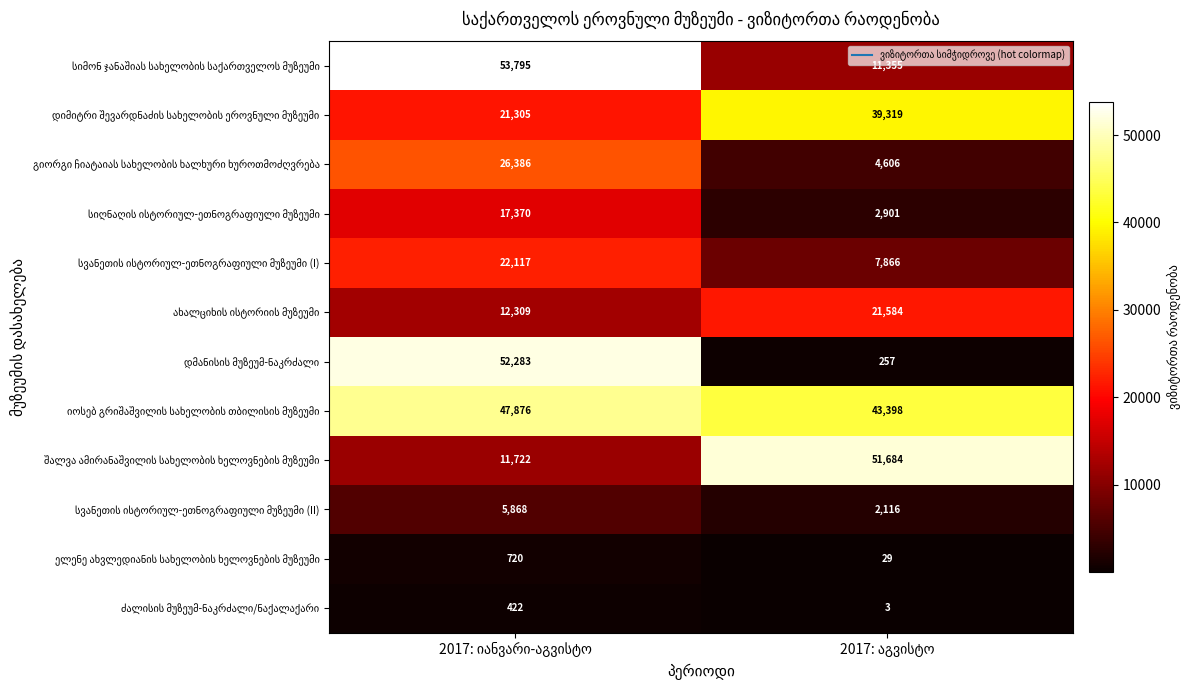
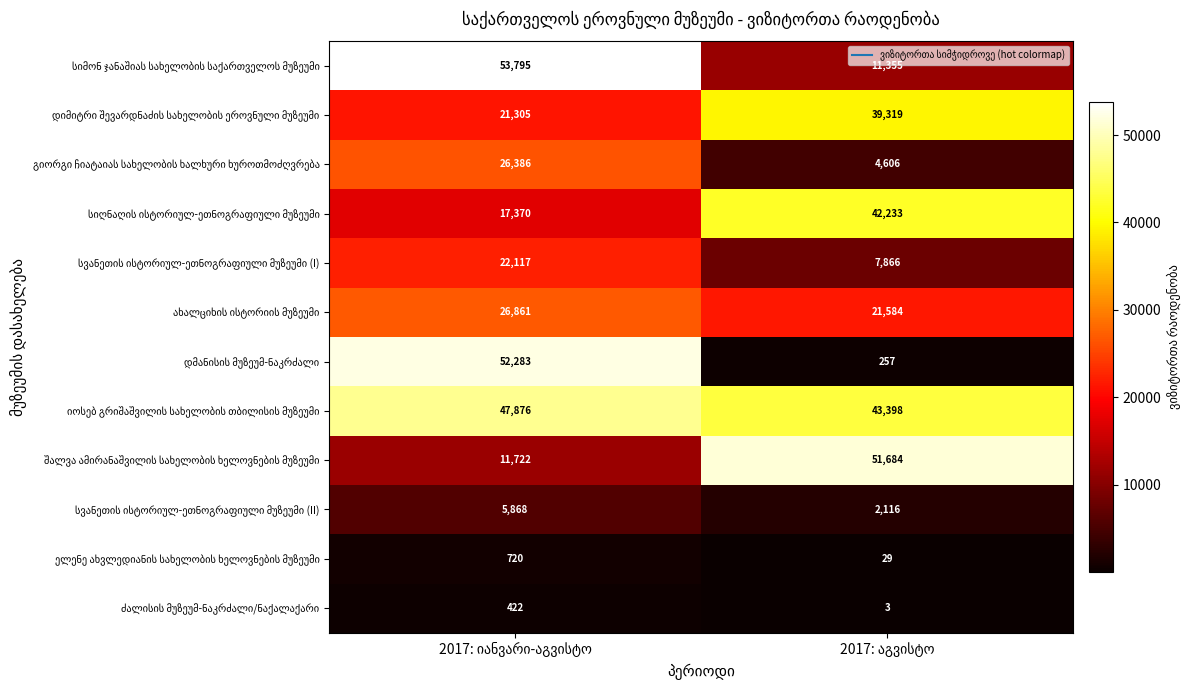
  {
    "სიმონ ჯანაშიას სახელობის საქართველოს მუზეუმი": {
      "2017: იანვარი-აგვისტო": "53,795"
    },
    "დიმიტრი შევარდნაძის სახელობის ეროვნული მუზეუმი": {
      "2017: იანვარი-აგვისტო": "21,305",
      "2017: აგვისტო": "39,319"
    },
    "გიორგი ჩიატაიას სახელობის ხალხური ხუროთმოძღვრება": {
      "2017: იანვარი-აგვისტო": "26,386",
      "2017: აგვისტო": "4,606"
    },
    "სიღნაღის ისტორიულ-ეთნოგრაფიული მუზეუმი": {
      "2017: იანვარი-აგვისტო": "17,370",
-     "2017: აგვისტო": "2,901"
+     "2017: აგვისტო": "42,233"
    },
    "სვანეთის ისტორიულ-ეთნოგრაფიული მუზეუმი (I)": {
      "2017: იანვარი-აგვისტო": "22,117",
      "2017: აგვისტო": "7,866"
    },
    "ახალციხის ისტორიის მუზეუმი": {
-     "2017: იანვარი-აგვისტო": "12,309",
+     "2017: იანვარი-აგვისტო": "26,861",
      "2017: აგვისტო": "21,584"
    },
    "დმანისის მუზეუმ-ნაკრძალი": {
      "2017: იანვარი-აგვისტო": "52,283",
      "2017: აგვისტო": "257"
    },
    "იოსებ გრიშაშვილის სახელობის თბილისის მუზეუმი": {
      "2017: იანვარი-აგვისტო": "47,876",
      "2017: აგვისტო": "43,398"
    },
    "შალვა ამირანაშვილის სახელობის ხელოვნების მუზეუმი": {
      "2017: იანვარი-აგვისტო": "11,722",
      "2017: აგვისტო": "51,684"
    },
    "სვანეთის ისტორიულ-ეთნოგრაფიული მუზეუმი (II)": {
      "2017: იანვარი-აგვისტო": "5,868",
      "2017: აგვისტო": "2,116"
    },
    "ელენე ახვლედიანის სახელობის ხელოვნების მუზეუმი": {
      "2017: იანვარი-აგვისტო": "720",
      "2017: აგვისტო": "29"
    },
    "ძალისის მუზეუმ-ნაკრძალი/ნაქალაქარი": {
      "2017: იანვარი-აგვისტო": "422",
      "2017: აგვისტო": "3"
    }
  }
